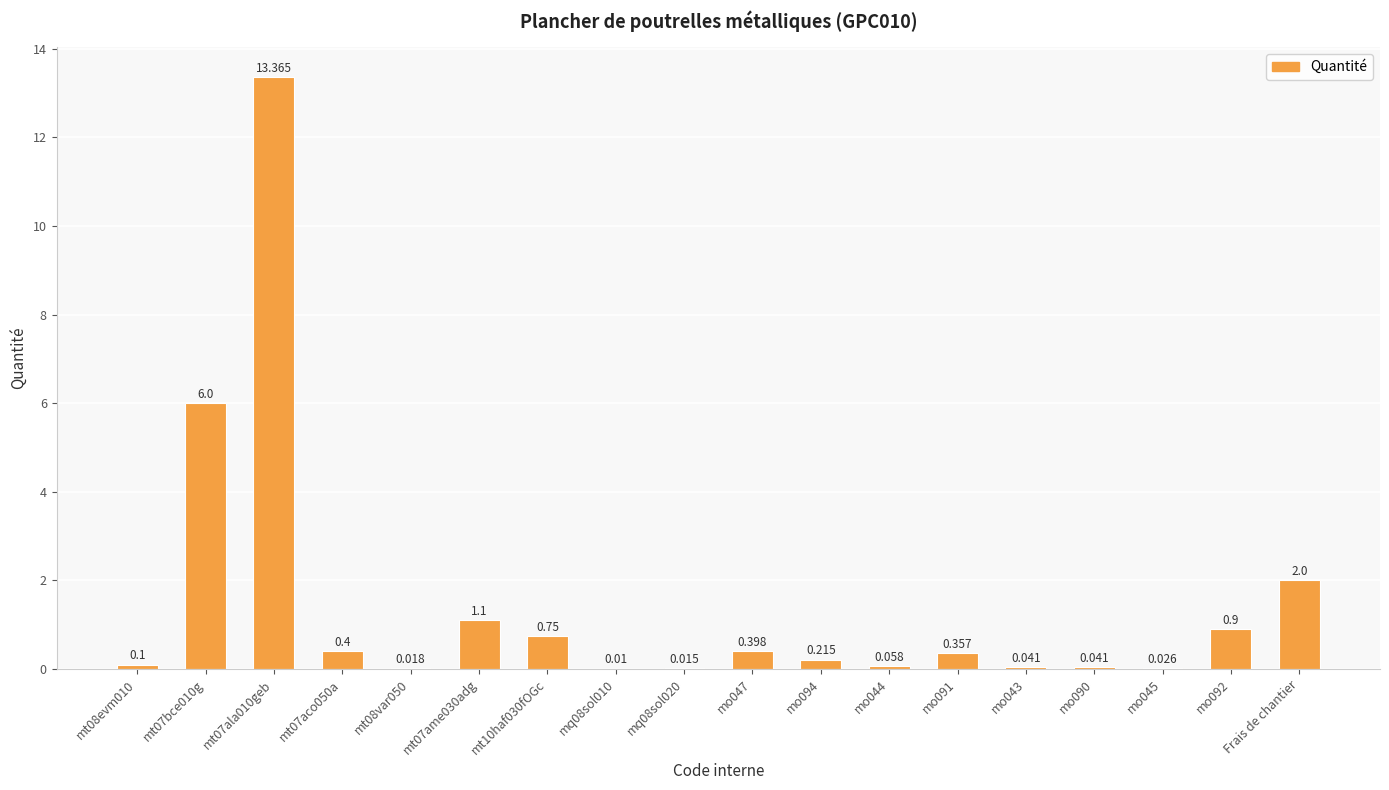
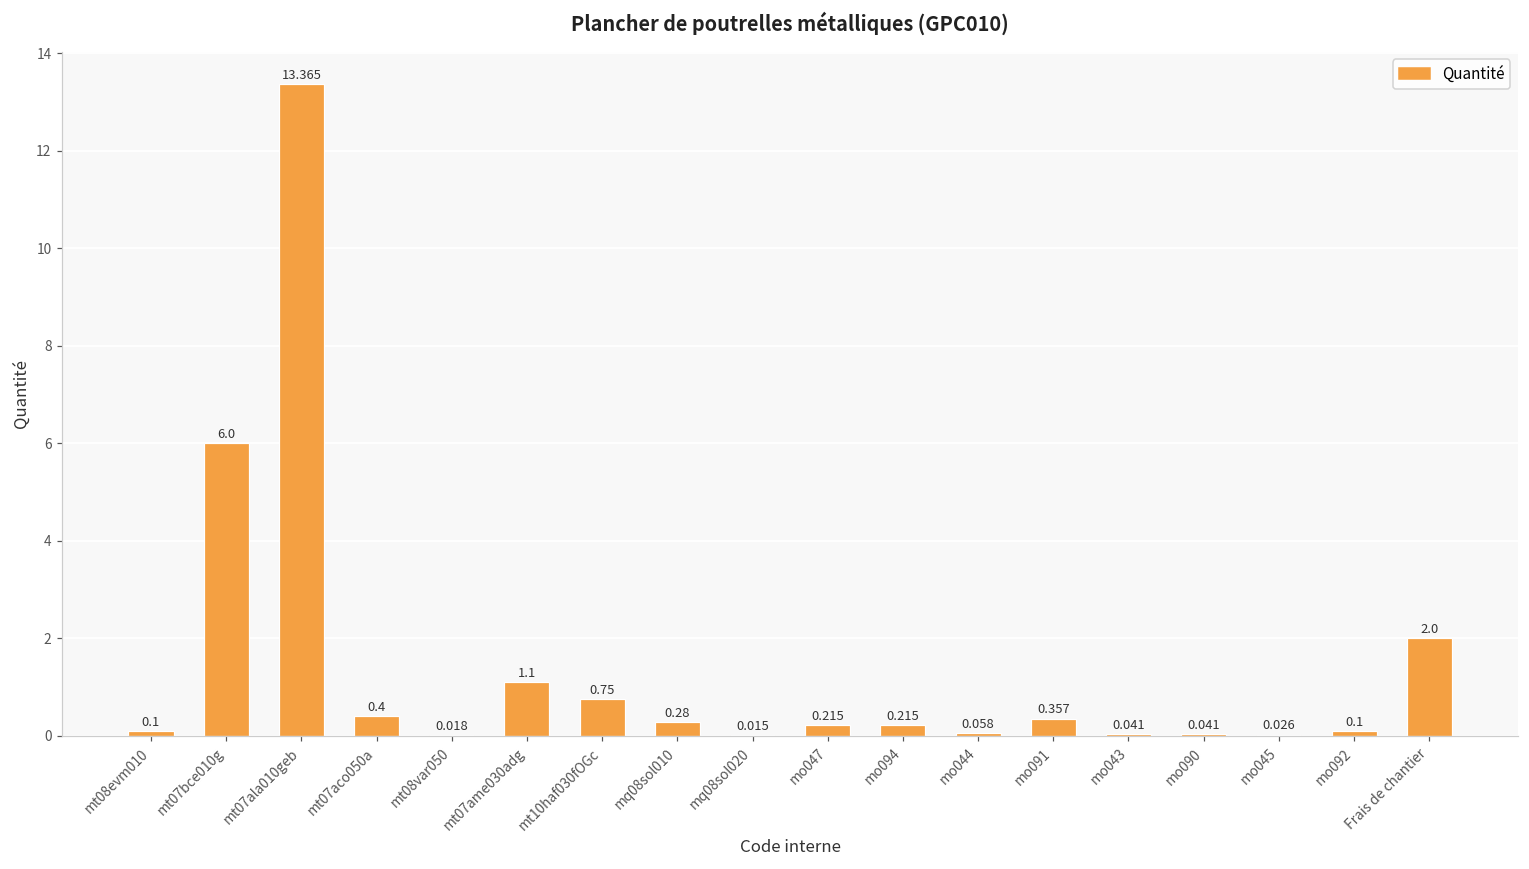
  {
    "mt08evm010": 0.1,
    "mt07bce010g": 6.0,
    "mt07ala010geb": 13.365,
    "mt07aco050a": 0.4,
    "mt08var050": 0.018,
    "mt07ame030adg": 1.1,
    "mt10haf030fOGc": 0.75,
-   "mq08sol010": 0.01,
+   "mq08sol010": 0.28,
    "mq08sol020": 0.015,
-   "mo047": 0.398,
+   "mo047": 0.215,
    "mo094": 0.215,
    "mo044": 0.058,
    "mo091": 0.357,
    "mo043": 0.041,
    "mo090": 0.041,
    "mo045": 0.026,
-   "mo092": 0.9,
+   "mo092": 0.1,
    "Frais de chantier": 2.0
  }
